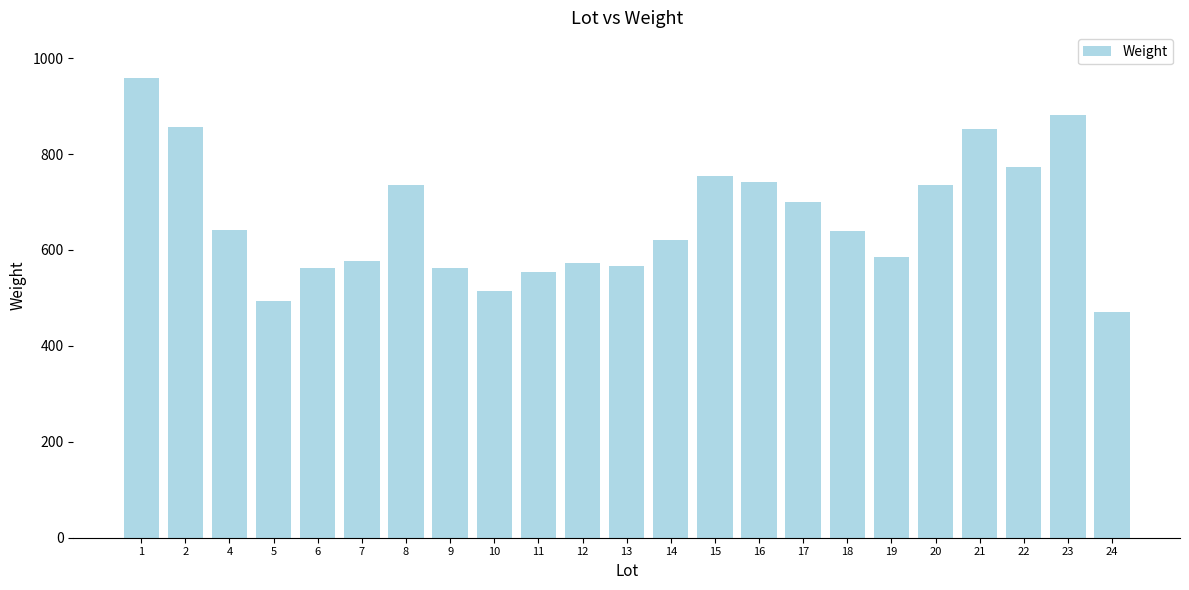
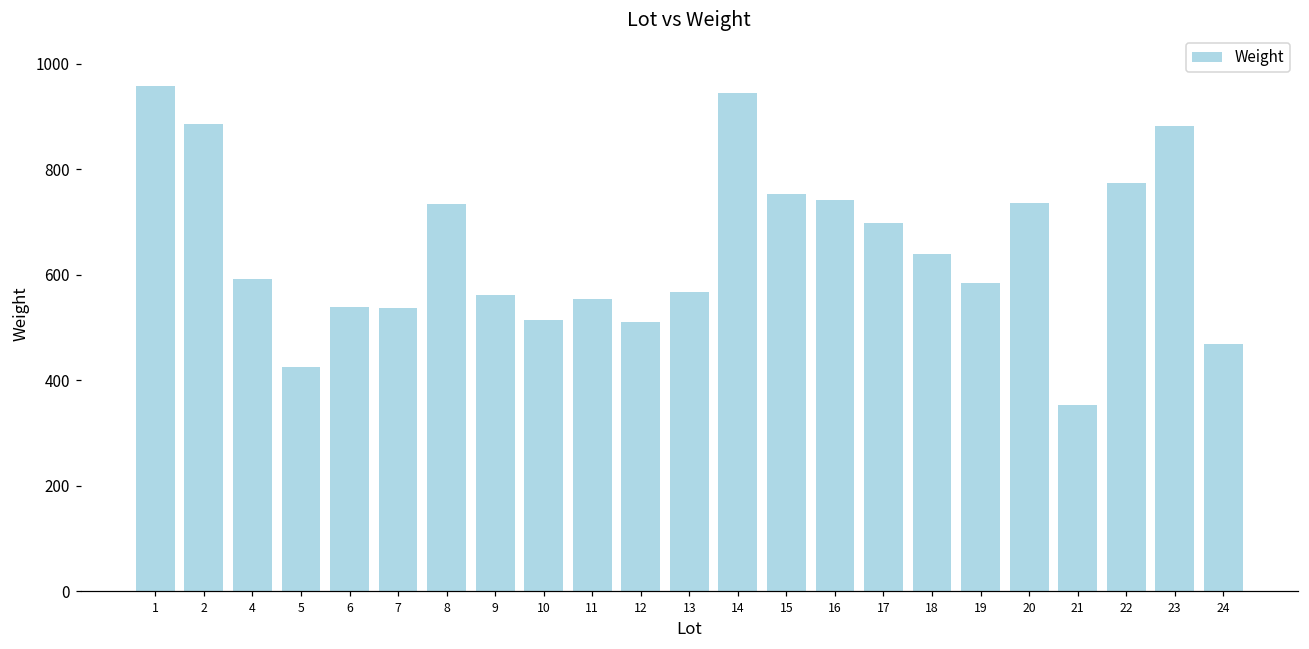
  {
    "1": 960,
-   "2": 860,
-   "4": 640,
-   "5": 490,
-   "6": 560,
-   "7": 580,
+   "2": 890,
+   "4": 590,
+   "5": 430,
+   "6": 540,
+   "7": 540,
    "8": 740,
    "9": 560,
    "10": 510,
    "11": 550,
-   "12": 570,
+   "12": 510,
    "13": 570,
-   "14": 620,
+   "14": 940,
    "15": 750,
    "16": 740,
    "17": 700,
    "18": 640,
    "19": 590,
    "20": 740,
-   "21": 850,
+   "21": 350,
    "22": 770,
    "23": 880,
    "24": 470
  }
